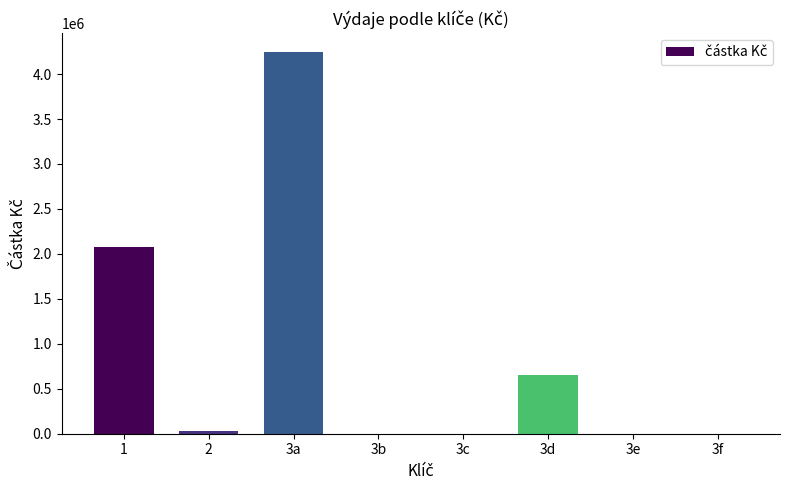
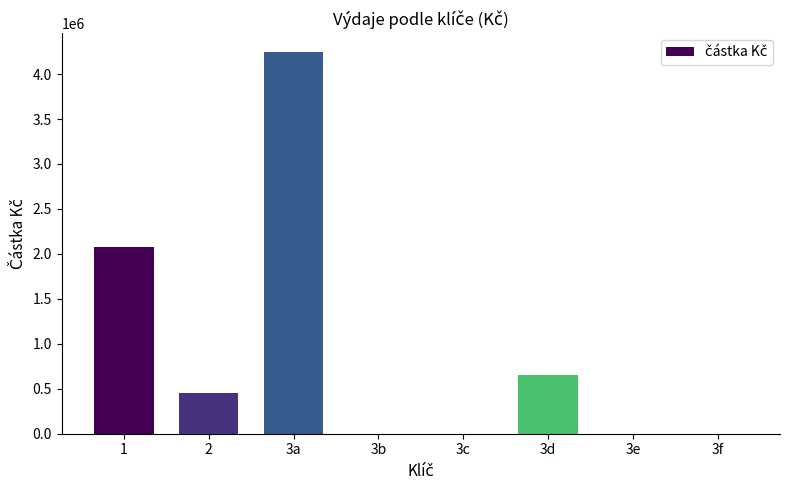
  {
    "1": 2100000,
-   "2": 0,
+   "2": 500000,
    "3a": 4200000,
    "3b": 0,
    "3c": 0,
    "3d": 700000,
    "3e": 0,
    "3f": 0
  }
